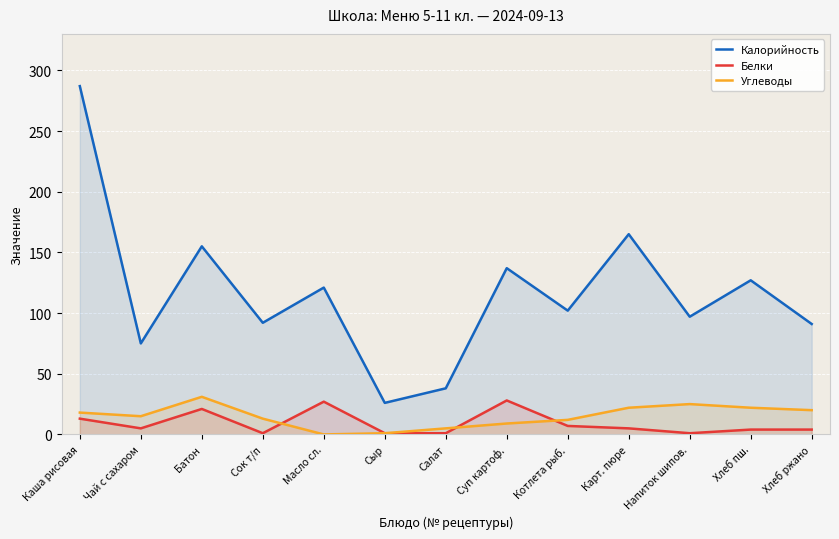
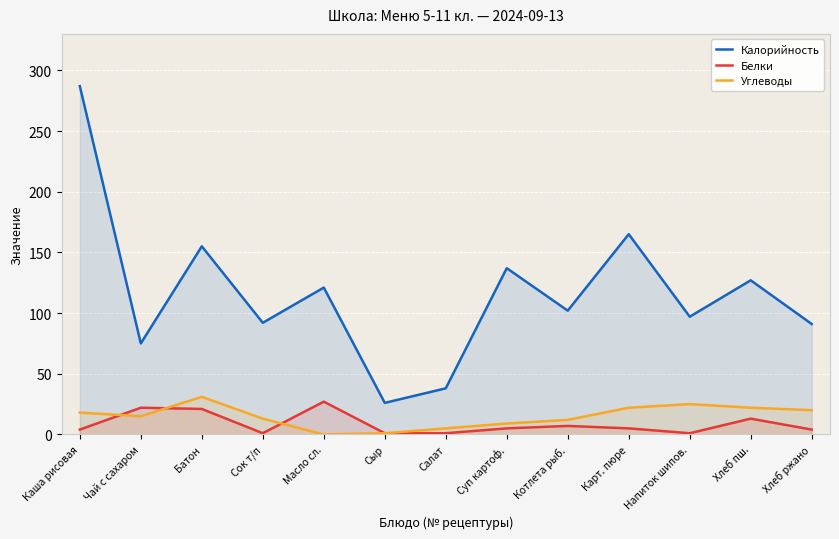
  {
    "Калорийность": {
      "Каша рисовая": 287,
      "Чай с сахаром": 75,
      "Батон": 155,
      "Сок т/п": 92,
      "Масло сл.": 121,
      "Сыр": 26,
      "Салат": 38,
      "Суп картоф.": 137,
      "Котлета рыб.": 102,
      "Карт. пюре": 165,
      "Напиток шипов.": 97,
      "Хлеб пш.": 127,
      "Хлеб ржано": 91
    },
    "Белки": {
-     "Каша рисовая": 13,
-     "Чай с сахаром": 5,
+     "Каша рисовая": 4,
+     "Чай с сахаром": 22,
      "Батон": 21,
      "Сок т/п": 1,
      "Масло сл.": 27,
      "Салат": 1,
-     "Суп картоф.": 28,
+     "Суп картоф.": 5,
      "Котлета рыб.": 7,
      "Карт. пюре": 5,
      "Напиток шипов.": 1,
-     "Хлеб пш.": 4,
+     "Хлеб пш.": 13,
      "Хлеб ржано": 4
    },
    "Углеводы": {
      "Каша рисовая": 18,
      "Чай с сахаром": 15,
      "Батон": 31,
      "Сок т/п": 13,
      "Масло сл.": 0,
      "Салат": 5,
      "Суп картоф.": 9,
      "Котлета рыб.": 12,
      "Карт. пюре": 22,
      "Напиток шипов.": 25,
      "Хлеб пш.": 22,
      "Хлеб ржано": 20
    }
  }
